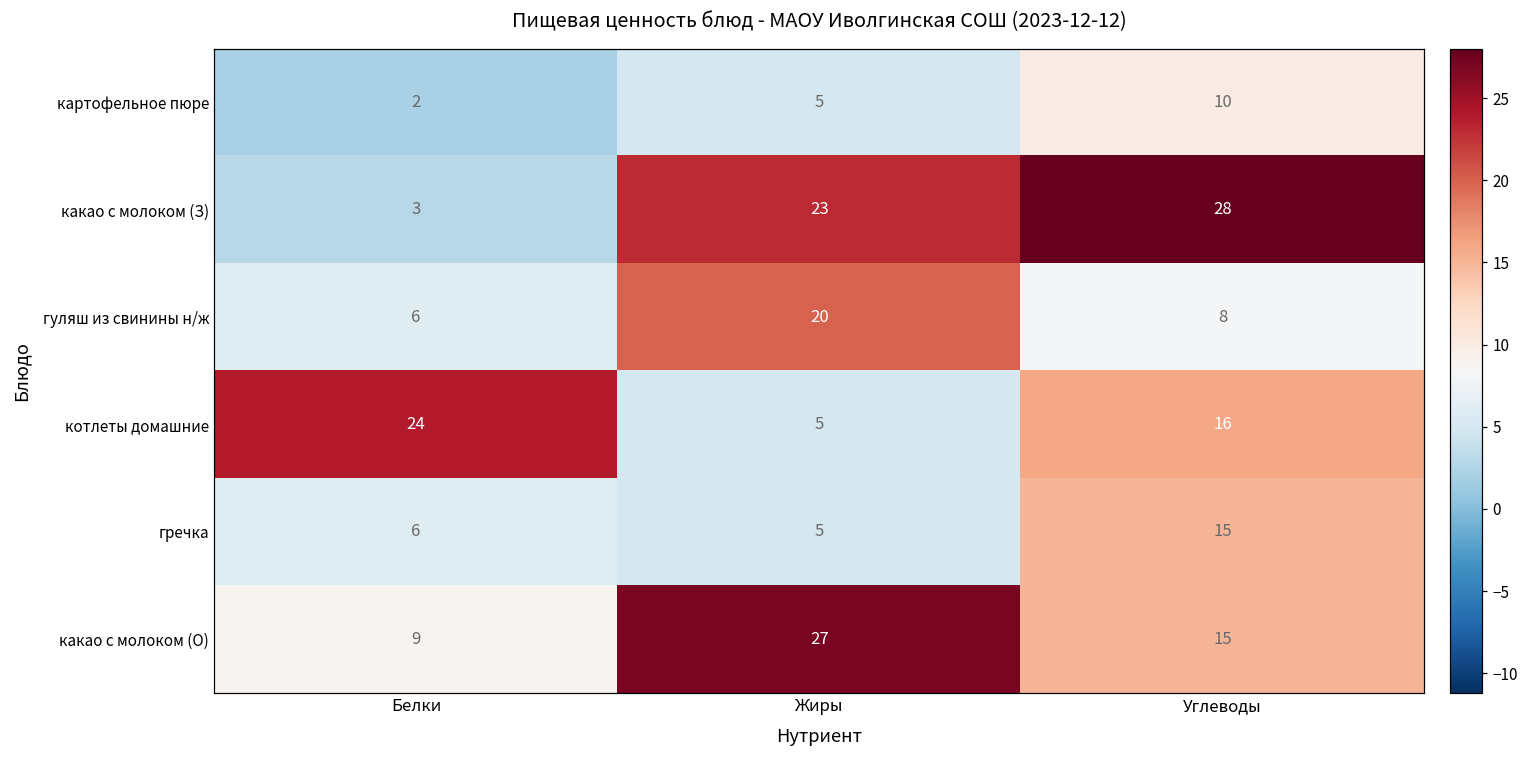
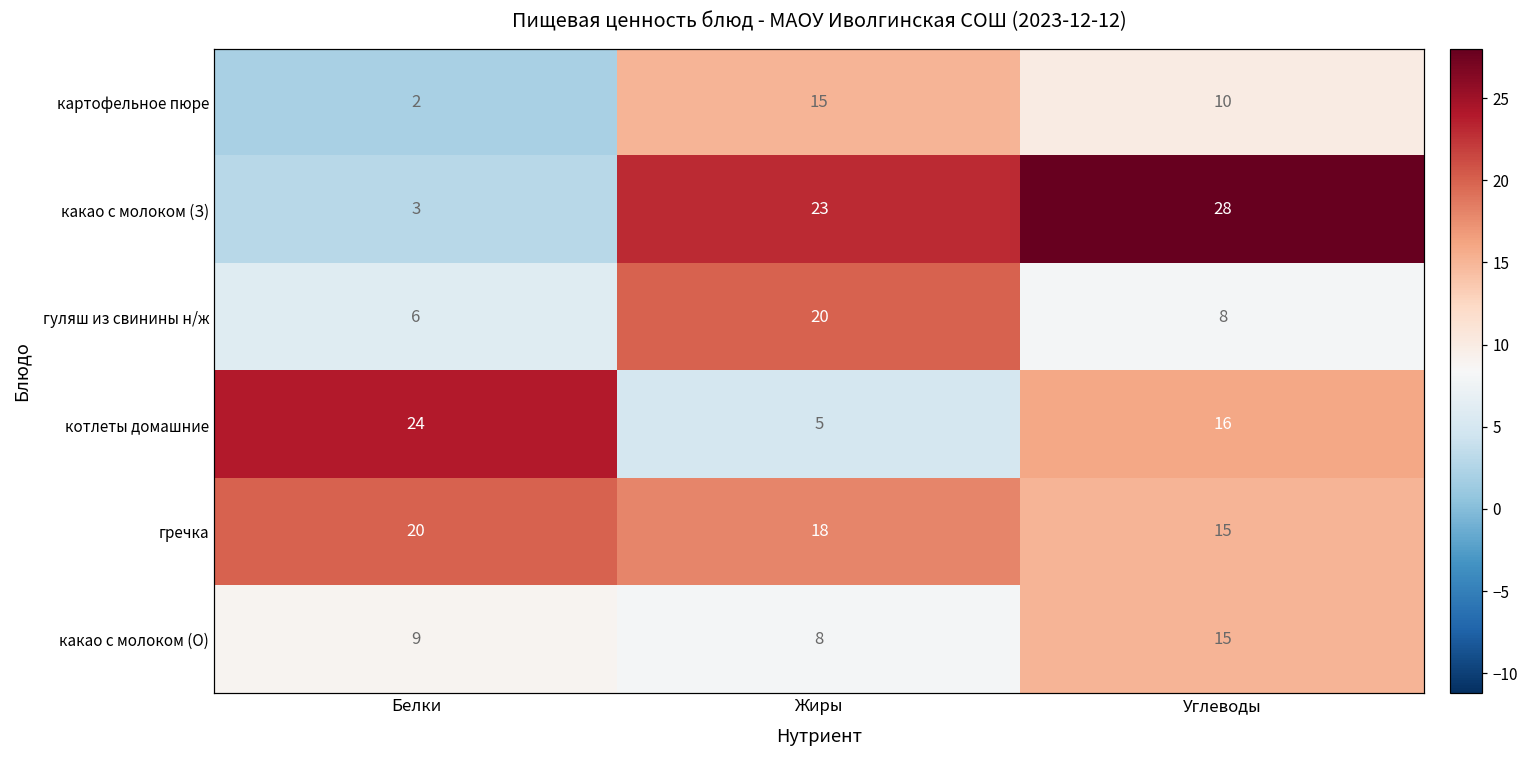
  {
    "картофельное пюре": {
      "Белки": 2,
-     "Жиры": 5,
+     "Жиры": 15,
      "Углеводы": 10
    },
    "какао с молоком (З)": {
      "Белки": 3,
      "Жиры": 23,
      "Углеводы": 28
    },
    "гуляш из свинины н/ж": {
      "Белки": 6,
      "Жиры": 20,
      "Углеводы": 8
    },
    "котлеты домашние": {
      "Белки": 24,
      "Жиры": 5,
      "Углеводы": 16
    },
    "гречка": {
-     "Белки": 6,
-     "Жиры": 5,
+     "Белки": 20,
+     "Жиры": 18,
      "Углеводы": 15
    },
    "какао с молоком (О)": {
      "Белки": 9,
-     "Жиры": 27,
+     "Жиры": 8,
      "Углеводы": 15
    }
  }
